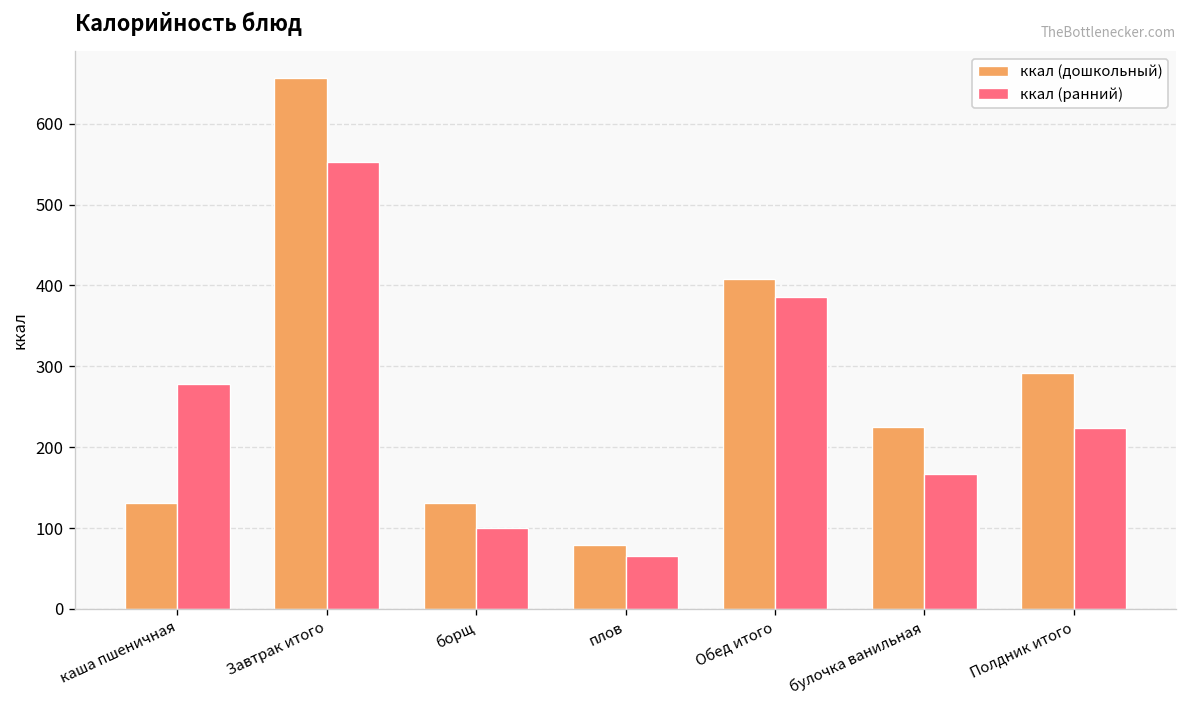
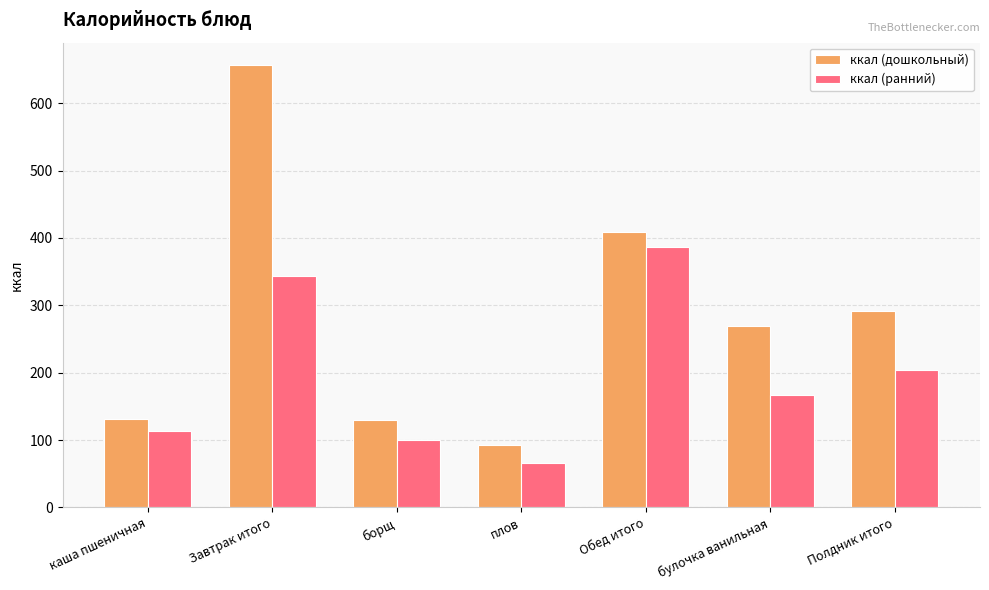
  {
    "ккал (дошкольный)": {
      "каша пшеничная": 130,
      "Завтрак итого": 660,
      "борщ": 130,
-     "плов": 80,
+     "плов": 90,
      "Обед итого": 410,
-     "булочка ванильная": 220,
+     "булочка ванильная": 270,
      "Полдник итого": 290
    },
    "ккал (ранний)": {
-     "каша пшеничная": 280,
-     "Завтрак итого": 550,
+     "каша пшеничная": 110,
+     "Завтрак итого": 340,
      "борщ": 100,
      "плов": 70,
      "Обед итого": 390,
      "булочка ванильная": 170,
-     "Полдник итого": 220
+     "Полдник итого": 200
    }
  }
